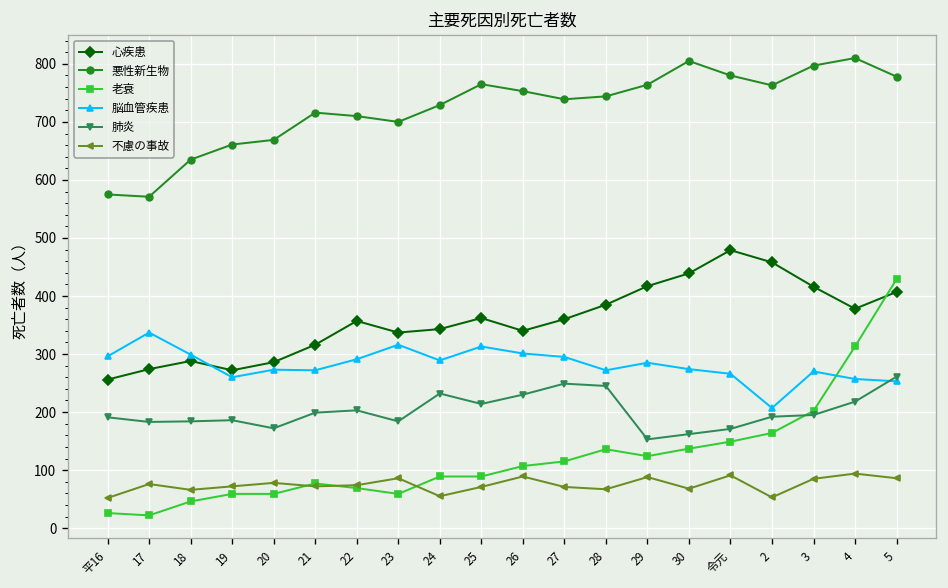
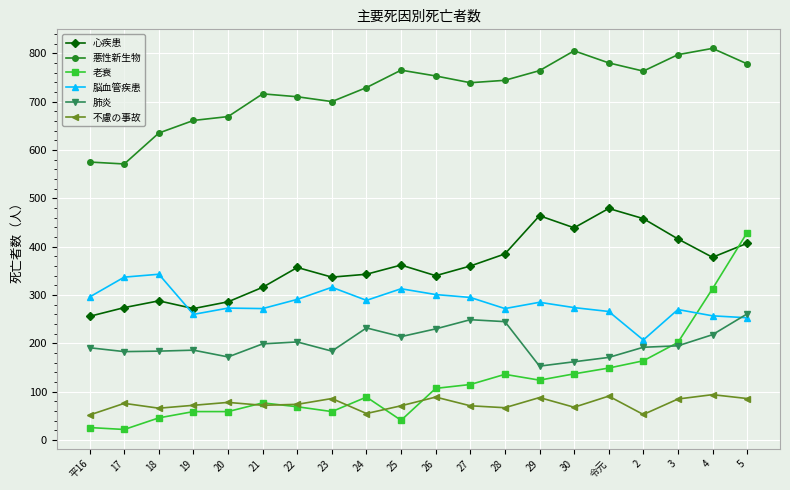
  {
    "心疾患": {
      "平16": 260,
      "17": 270,
      "18": 290,
      "19": 270,
      "20": 290,
      "21": 320,
      "22": 360,
      "23": 340,
      "24": 340,
      "25": 360,
      "26": 340,
      "27": 360,
      "28": 390,
-     "29": 420,
+     "29": 460,
      "30": 440,
      "令元": 480,
      "2": 460,
      "3": 420,
      "4": 380,
      "5": 410
    },
    "老衰": {
      "平16": 30,
      "17": 20,
      "18": 50,
      "19": 60,
      "20": 60,
      "23": 60,
      "24": 90,
-     "25": 90,
+     "25": 40,
      "26": 110,
      "27": 120,
      "28": 140,
      "29": 120,
      "30": 140,
      "令元": 150,
      "2": 160,
      "3": 200,
      "4": 310,
      "5": 430
    },
    "脳血管疾患": {
      "平16": 300,
      "17": 340,
-     "18": 300,
+     "18": 340,
      "19": 260,
      "20": 270,
      "21": 270,
      "22": 290,
      "23": 320,
      "24": 290,
      "25": 310,
      "26": 300,
      "27": 300,
      "28": 270,
      "29": 290,
      "30": 270,
      "令元": 270,
      "2": 210,
      "3": 270,
      "4": 260,
      "5": 250
    },
    "不慮の事故": {
      "平16": 50,
      "17": 80,
      "18": 70,
      "19": 70,
      "20": 80,
      "23": 90,
      "24": 60,
      "25": 70,
      "26": 90,
      "27": 70,
      "28": 70,
      "29": 90,
      "30": 70,
      "令元": 90,
      "2": 50,
      "3": 90,
      "4": 90,
      "5": 90
    }
  }
